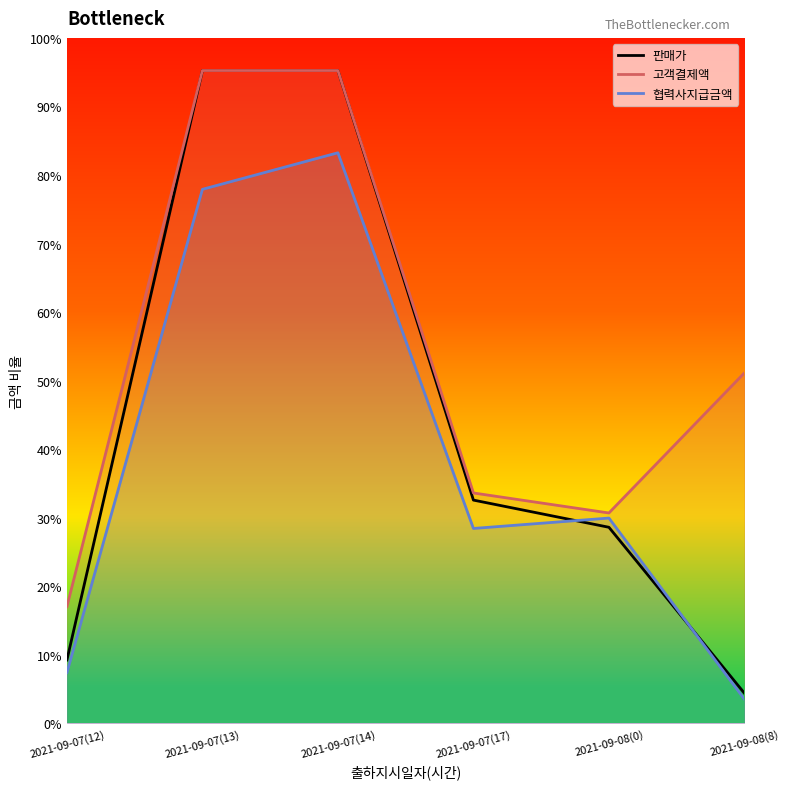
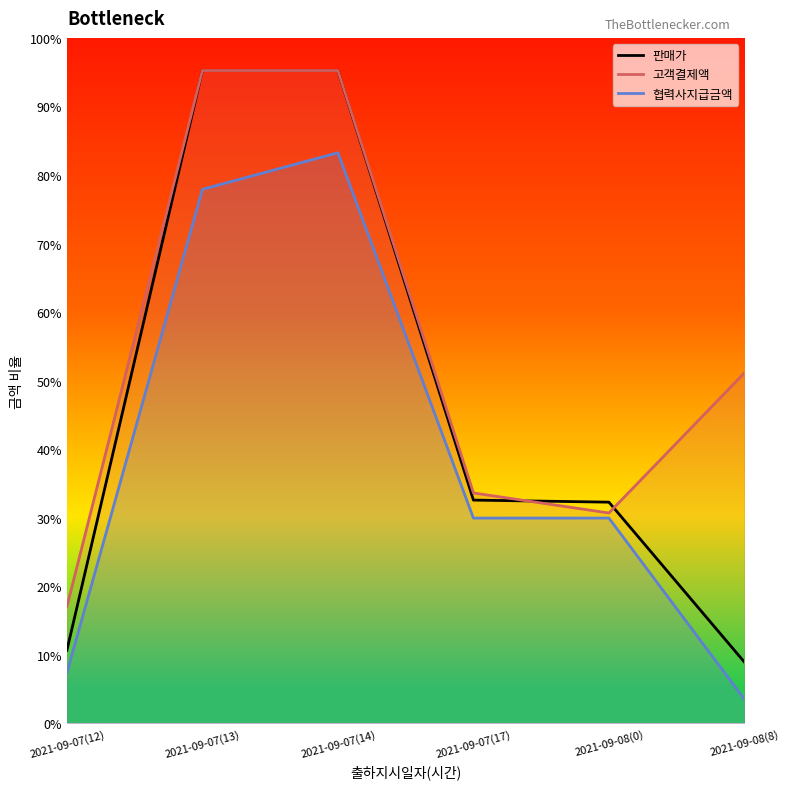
  {
    "판매가": {
-     "2021-09-07(12)": "9%",
+     "2021-09-07(12)": "11%",
      "2021-09-07(17)": "33%",
-     "2021-09-08(0)": "29%",
-     "2021-09-08(8)": "4%"
+     "2021-09-08(0)": "32%",
+     "2021-09-08(8)": "9%"
    },
    "고객결제액": {
      "2021-09-07(12)": "17%",
      "2021-09-07(17)": "34%",
      "2021-09-08(0)": "31%",
      "2021-09-08(8)": "51%"
    },
    "협력사지급금액": {
      "2021-09-07(12)": "7%",
      "2021-09-07(13)": "78%",
      "2021-09-07(14)": "83%",
-     "2021-09-07(17)": "28%",
+     "2021-09-07(17)": "30%",
      "2021-09-08(0)": "30%",
      "2021-09-08(8)": "4%"
    }
  }
